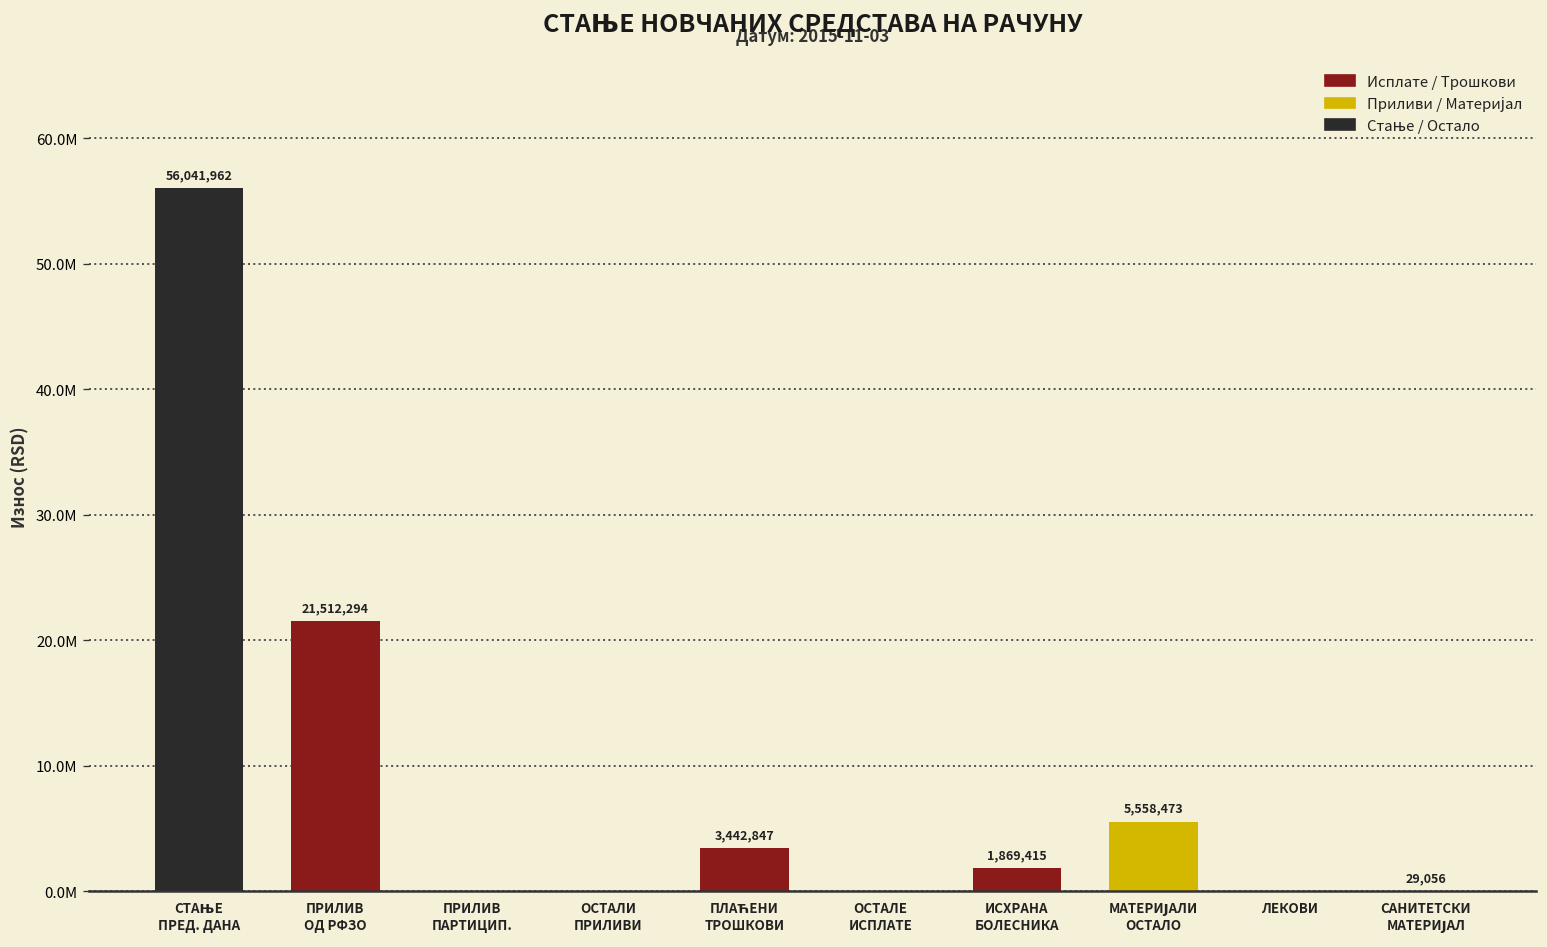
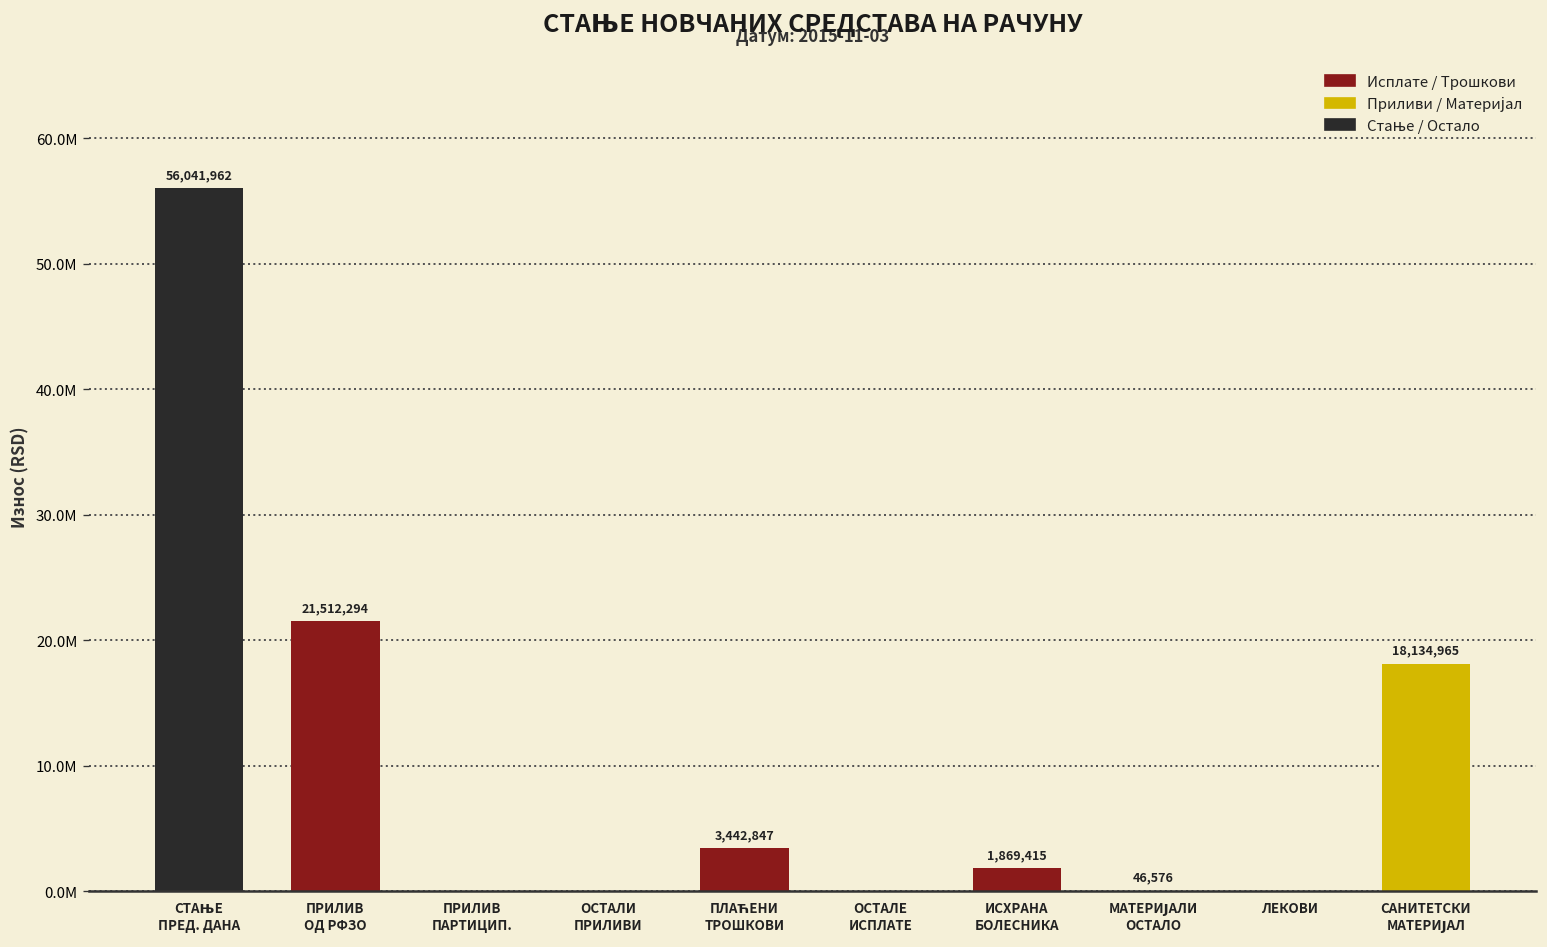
  {
    "СТАЊЕ ПРЕД. ДАНА": "56,041,962",
    "ПРИЛИВ ОД РФЗО": "21,512,294",
    "ПЛАЋЕНИ ТРОШКОВИ": "3,442,847",
    "ИСХРАНА БОЛЕСНИКА": "1,869,415",
-   "МАТЕРИЈАЛИ ОСТАЛО": "5,558,473",
-   "САНИТЕТСКИ МАТЕРИЈАЛ": "29,056"
+   "МАТЕРИЈАЛИ ОСТАЛО": "46,576",
+   "САНИТЕТСКИ МАТЕРИЈАЛ": "18,134,965"
  }
